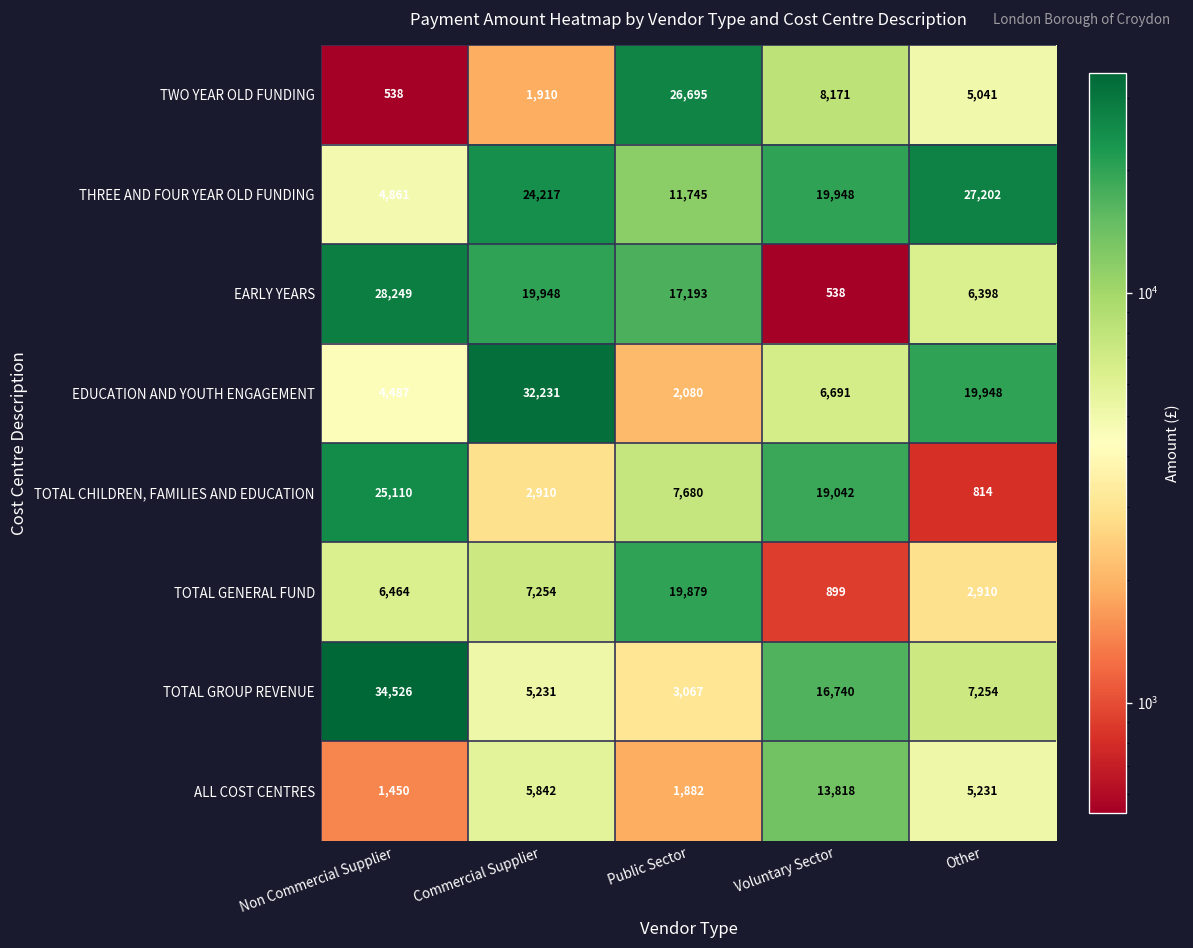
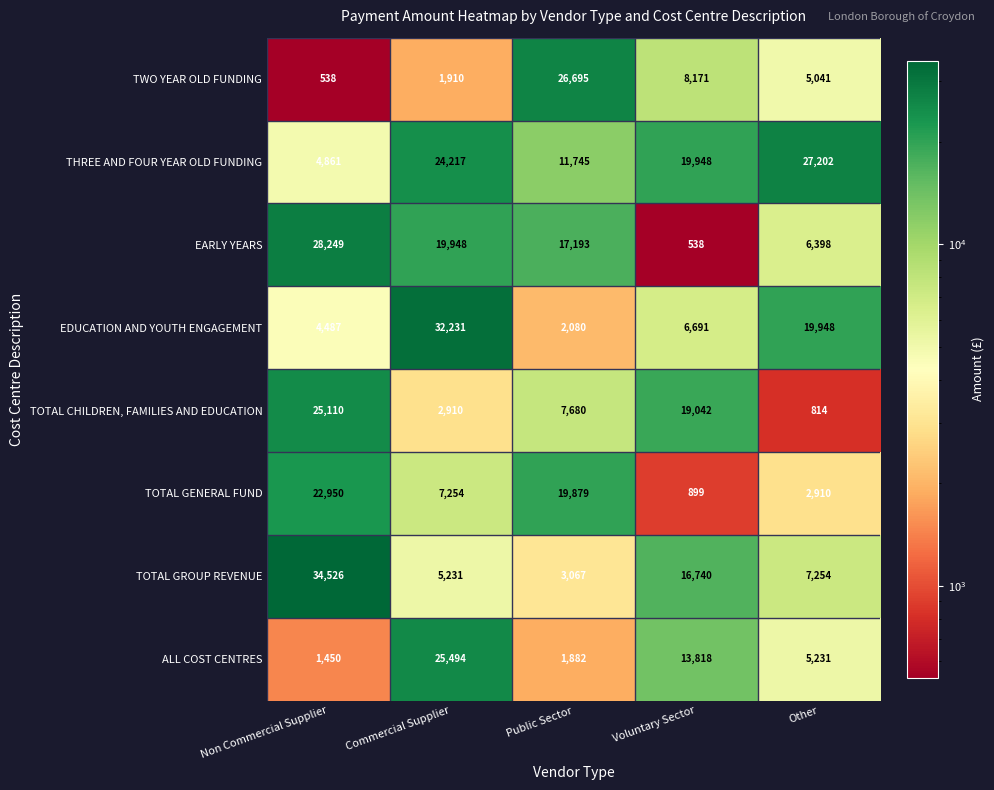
  {
    "TWO YEAR OLD FUNDING": {
      "Non Commercial Supplier": "538",
      "Commercial Supplier": "1,910",
      "Public Sector": "26,695",
      "Voluntary Sector": "8,171",
      "Other": "5,041"
    },
    "THREE AND FOUR YEAR OLD FUNDING": {
      "Non Commercial Supplier": "4,861",
      "Commercial Supplier": "24,217",
      "Public Sector": "11,745",
      "Voluntary Sector": "19,948",
      "Other": "27,202"
    },
    "EARLY YEARS": {
      "Non Commercial Supplier": "28,249",
      "Commercial Supplier": "19,948",
      "Public Sector": "17,193",
      "Voluntary Sector": "538",
      "Other": "6,398"
    },
    "EDUCATION AND YOUTH ENGAGEMENT": {
      "Non Commercial Supplier": "4,487",
      "Commercial Supplier": "32,231",
      "Public Sector": "2,080",
      "Voluntary Sector": "6,691",
      "Other": "19,948"
    },
    "TOTAL CHILDREN, FAMILIES AND EDUCATION": {
      "Non Commercial Supplier": "25,110",
      "Commercial Supplier": "2,910",
      "Public Sector": "7,680",
      "Voluntary Sector": "19,042",
      "Other": "814"
    },
    "TOTAL GENERAL FUND": {
-     "Non Commercial Supplier": "6,464",
+     "Non Commercial Supplier": "22,950",
      "Commercial Supplier": "7,254",
      "Public Sector": "19,879",
      "Voluntary Sector": "899",
      "Other": "2,910"
    },
    "TOTAL GROUP REVENUE": {
      "Non Commercial Supplier": "34,526",
      "Commercial Supplier": "5,231",
      "Public Sector": "3,067",
      "Voluntary Sector": "16,740",
      "Other": "7,254"
    },
    "ALL COST CENTRES": {
      "Non Commercial Supplier": "1,450",
-     "Commercial Supplier": "5,842",
+     "Commercial Supplier": "25,494",
      "Public Sector": "1,882",
      "Voluntary Sector": "13,818",
      "Other": "5,231"
    }
  }
